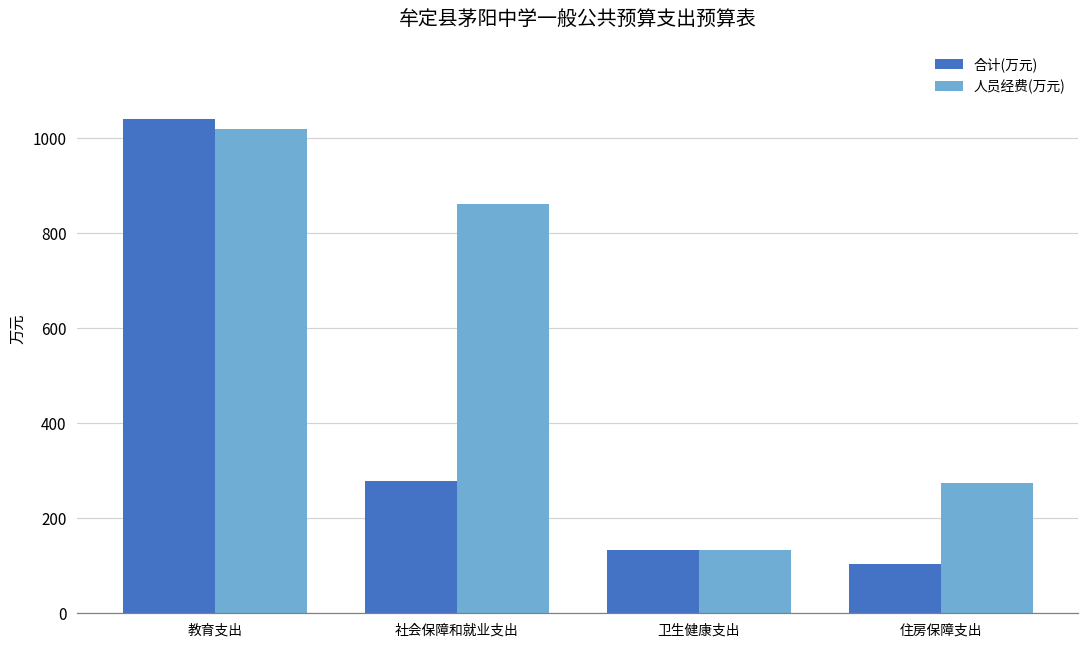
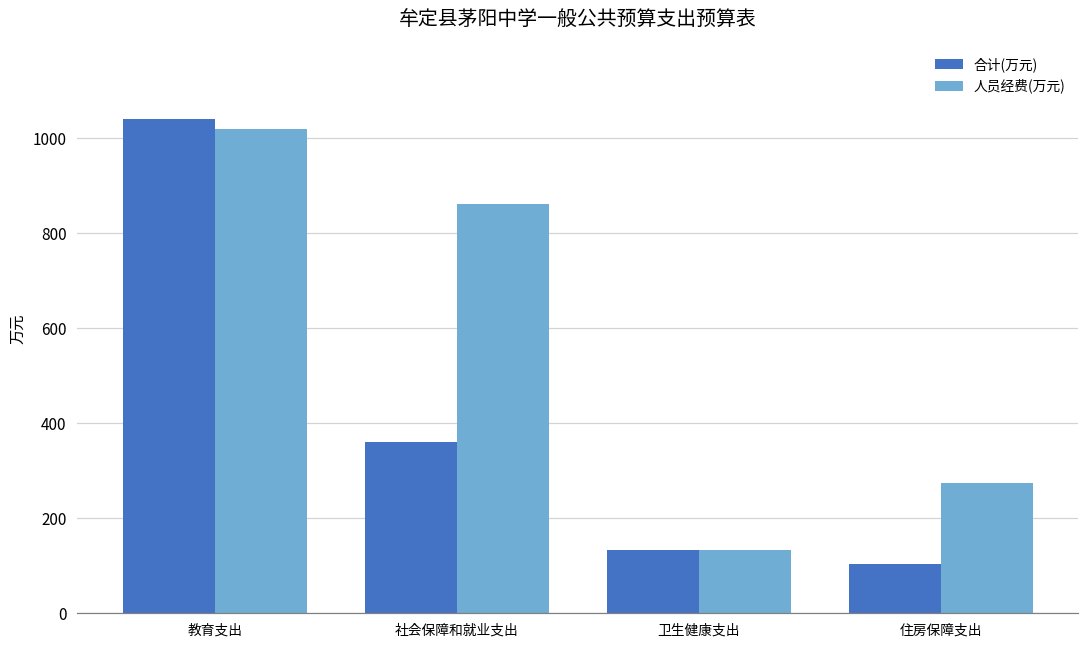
  {
    "合计(万元)": {
      "教育支出": 1040,
-     "社会保障和就业支出": 280,
+     "社会保障和就业支出": 360,
      "卫生健康支出": 130,
      "住房保障支出": 100
    },
    "人员经费(万元)": {
      "教育支出": 1020,
      "社会保障和就业支出": 860,
      "卫生健康支出": 130,
      "住房保障支出": 270
    }
  }
